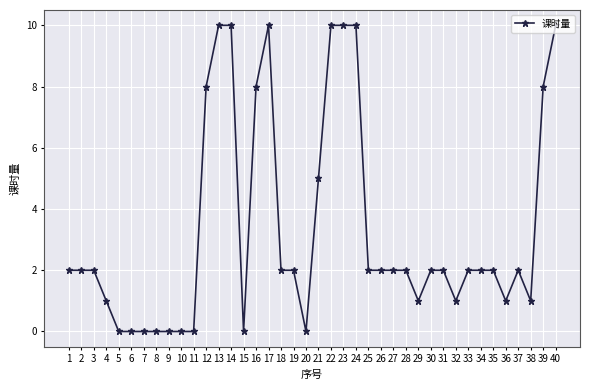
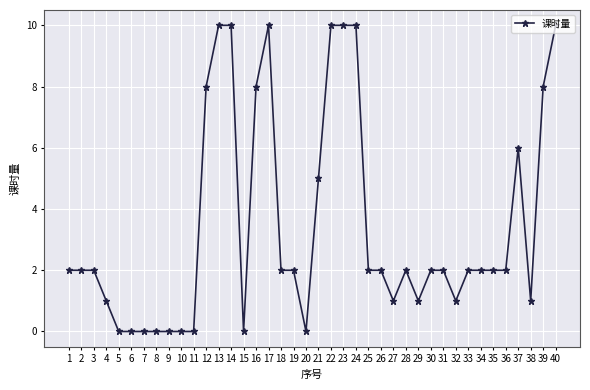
  {
    "1": 2,
    "2": 2,
    "3": 2,
    "4": 1,
    "5": 0,
    "6": 0,
    "7": 0,
    "8": 0,
    "9": 0,
    "10": 0,
    "11": 0,
    "12": 8,
    "13": 10,
    "14": 10,
    "15": 0,
    "16": 8,
    "17": 10,
    "18": 2,
    "19": 2,
    "20": 0,
    "21": 5,
    "22": 10,
    "23": 10,
    "24": 10,
    "25": 2,
    "26": 2,
-   "27": 2,
+   "27": 1,
    "28": 2,
    "29": 1,
    "30": 2,
    "31": 2,
    "32": 1,
    "33": 2,
    "34": 2,
    "35": 2,
-   "36": 1,
-   "37": 2,
+   "36": 2,
+   "37": 6,
    "38": 1,
    "39": 8
  }
